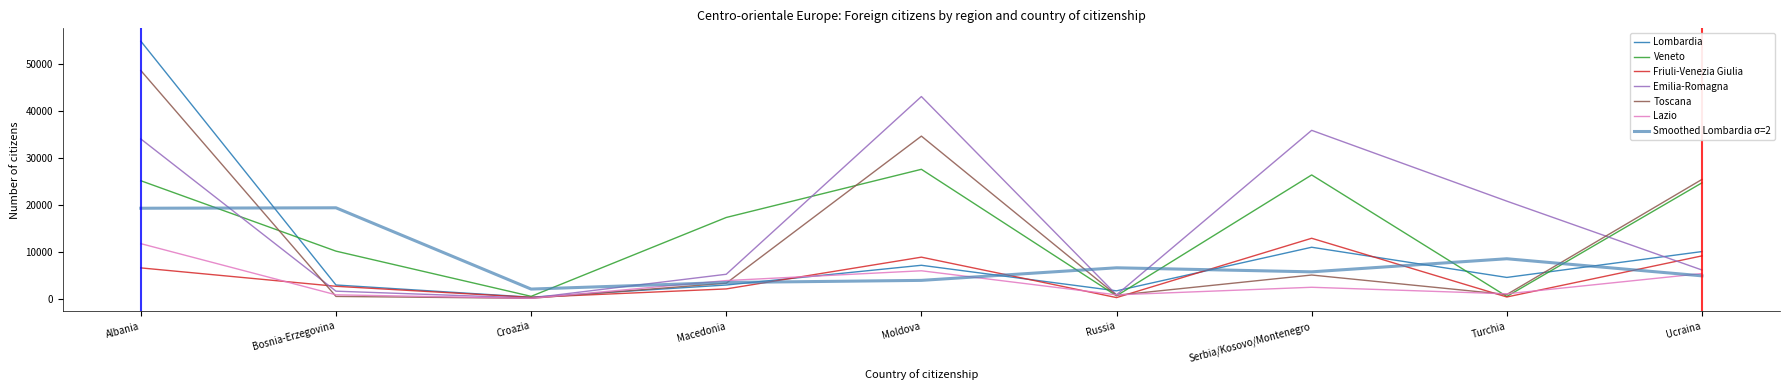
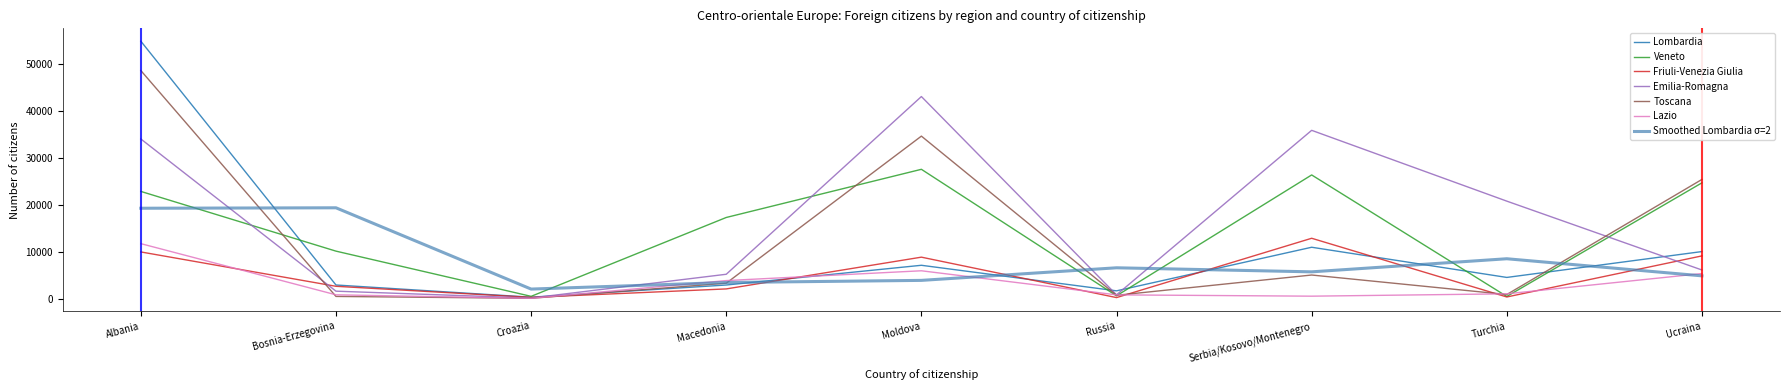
  {
    "Veneto": {
-     "Albania": 25000,
+     "Albania": 23000,
      "Bosnia-Erzegovina": 10000,
      "Macedonia": 17000,
      "Moldova": 28000,
      "Serbia/Kosovo/Montenegro": 26000,
      "Ucraina": 25000
    },
    "Friuli-Venezia Giulia": {
-     "Albania": 7000,
+     "Albania": 10000,
      "Macedonia": 2000,
      "Moldova": 9000,
      "Serbia/Kosovo/Montenegro": 13000,
      "Ucraina": 9000
    },
    "Emilia-Romagna": {
      "Albania": 34000,
      "Bosnia-Erzegovina": 2000,
      "Macedonia": 5000,
      "Moldova": 43000,
      "Serbia/Kosovo/Montenegro": 36000,
      "Turchia": 21000,
      "Ucraina": 6000
    },
    "Toscana": {
      "Albania": 49000,
      "Moldova": 35000,
      "Serbia/Kosovo/Montenegro": 5000,
      "Ucraina": 25000
    },
    "Lazio": {
      "Albania": 12000,
      "Moldova": 6000,
-     "Serbia/Kosovo/Montenegro": 2000
+     "Serbia/Kosovo/Montenegro": 1000
    }
  }
